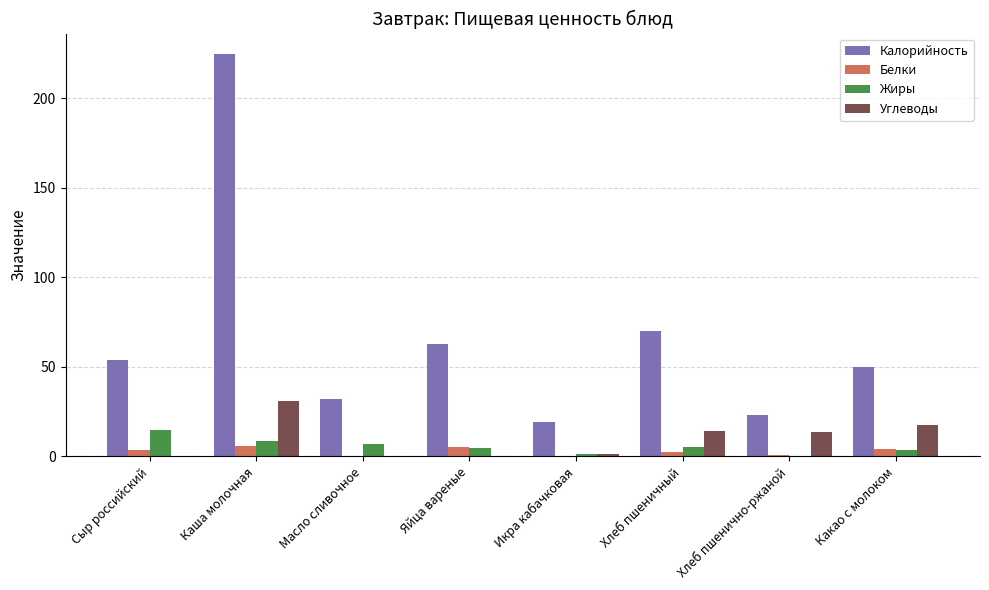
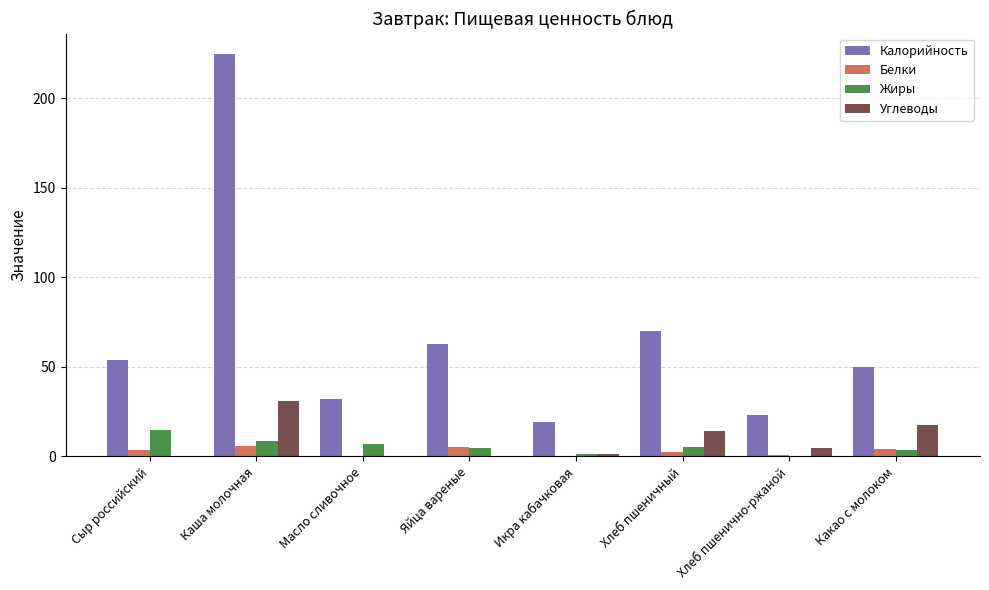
  {
    "Калорийность": {
      "Сыр российский": 54,
      "Каша молочная": 225,
      "Масло сливочное": 32,
      "Яйца вареные": 63,
      "Икра кабачковая": 19,
      "Хлеб пшеничный": 70,
      "Хлеб пшенично-ржаной": 23,
      "Какао с молоком": 50
    },
    "Белки": {
      "Сыр российский": 3,
      "Каша молочная": 6,
      "Яйца вареные": 5,
      "Хлеб пшеничный": 2,
      "Какао с молоком": 4
    },
    "Жиры": {
      "Сыр российский": 15,
      "Каша молочная": 9,
      "Масло сливочное": 7,
      "Яйца вареные": 5,
      "Икра кабачковая": 1,
      "Хлеб пшеничный": 5,
      "Какао с молоком": 4
    },
    "Углеводы": {
      "Сыр российский": 0,
      "Каша молочная": 31,
      "Хлеб пшеничный": 14,
-     "Хлеб пшенично-ржаной": 13,
+     "Хлеб пшенично-ржаной": 5,
      "Какао с молоком": 18
    }
  }
